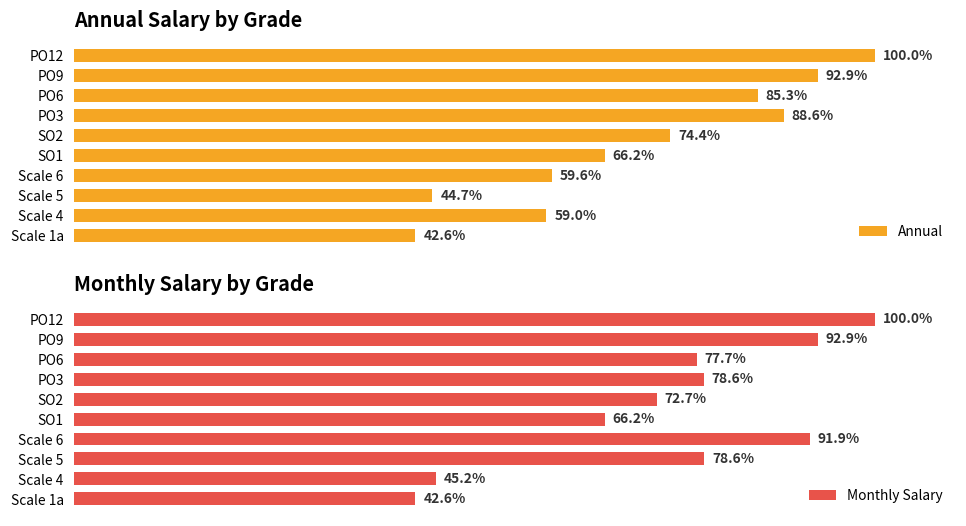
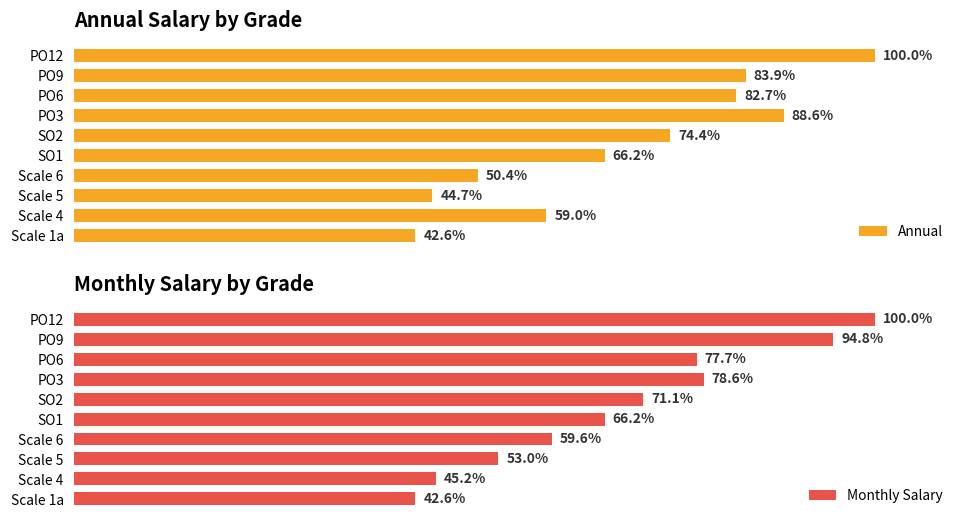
  {
    "Annual Salary by Grade": {
      "PO12": "100.0%",
-     "PO9": "92.9%",
-     "PO6": "85.3%",
+     "PO9": "83.9%",
+     "PO6": "82.7%",
      "PO3": "88.6%",
      "SO2": "74.4%",
      "SO1": "66.2%",
-     "Scale 6": "59.6%",
+     "Scale 6": "50.4%",
      "Scale 5": "44.7%",
      "Scale 4": "59.0%",
      "Scale 1a": "42.6%"
    },
    "Monthly Salary by Grade": {
      "PO12": "100.0%",
-     "PO9": "92.9%",
+     "PO9": "94.8%",
      "PO6": "77.7%",
      "PO3": "78.6%",
-     "SO2": "72.7%",
+     "SO2": "71.1%",
      "SO1": "66.2%",
-     "Scale 6": "91.9%",
-     "Scale 5": "78.6%",
+     "Scale 6": "59.6%",
+     "Scale 5": "53.0%",
      "Scale 4": "45.2%",
      "Scale 1a": "42.6%"
    }
  }
